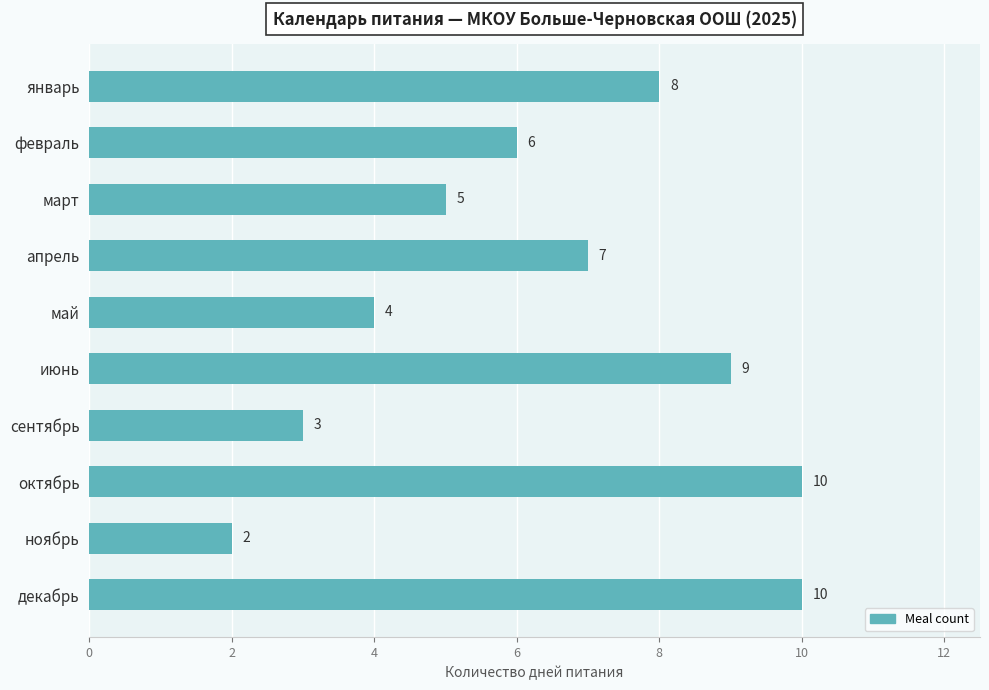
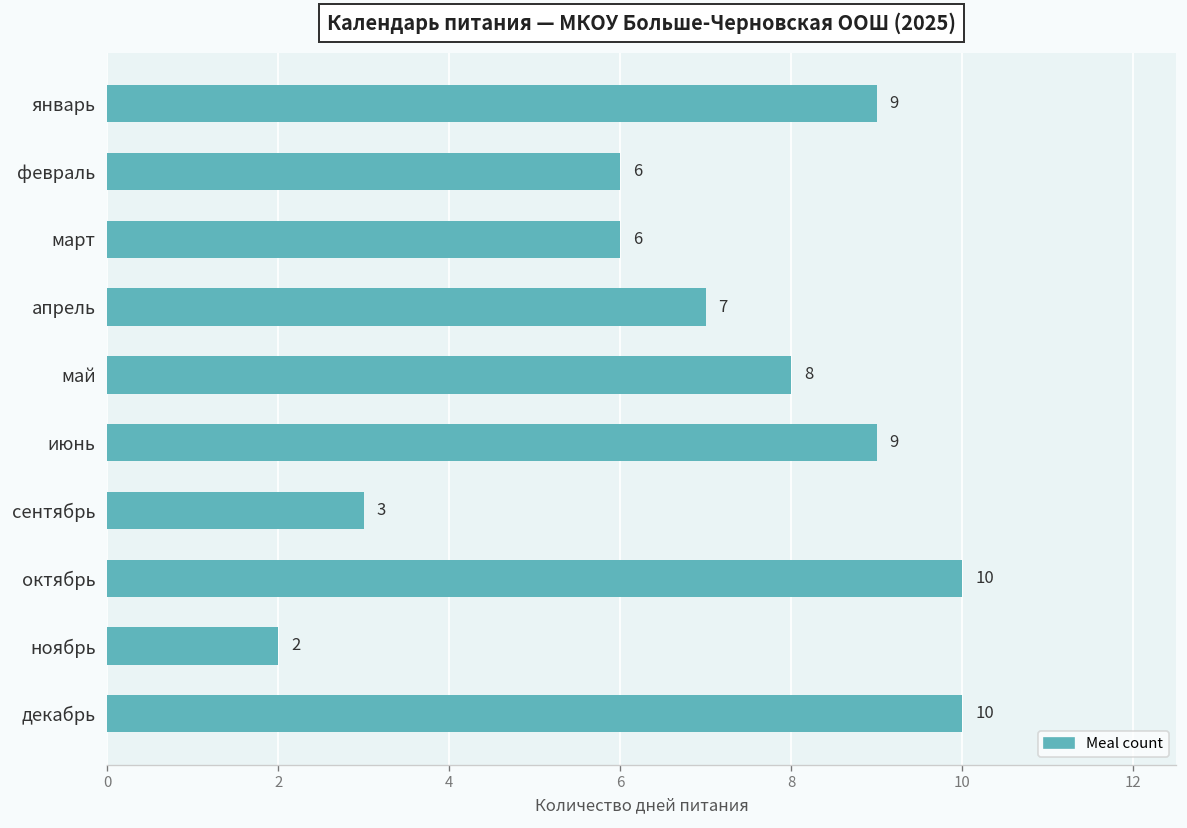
  {
-   "январь": 8,
+   "январь": 9,
    "февраль": 6,
-   "март": 5,
+   "март": 6,
    "апрель": 7,
-   "май": 4,
+   "май": 8,
    "июнь": 9,
    "сентябрь": 3,
    "октябрь": 10,
    "ноябрь": 2,
    "декабрь": 10
  }
